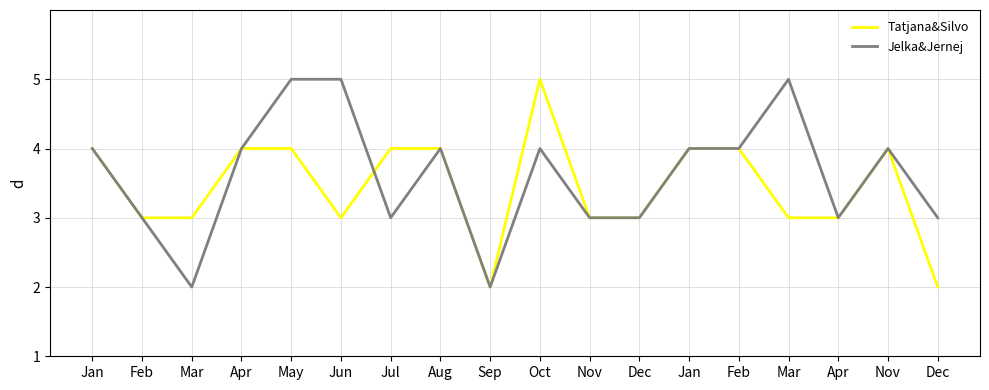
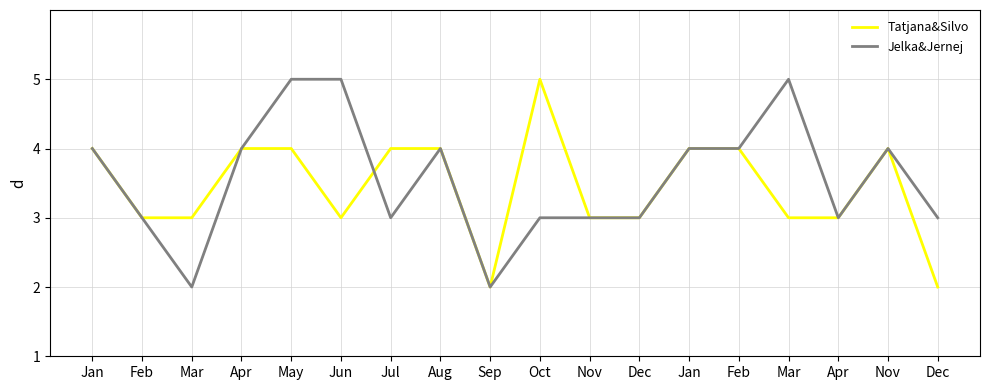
  {
    "Tatjana&Silvo": {
      "May": 4,
      "Jun": 3,
      "Jul": 4,
      "Oct": 5
    },
    "Jelka&Jernej": {
      "May": 5,
      "Jun": 5,
      "Jul": 3,
-     "Oct": 4
+     "Oct": 3
    }
  }
